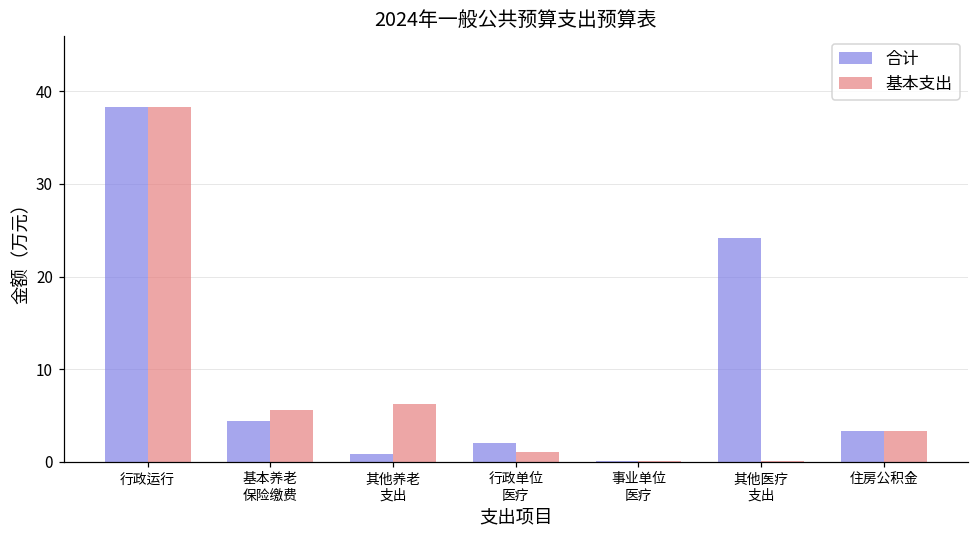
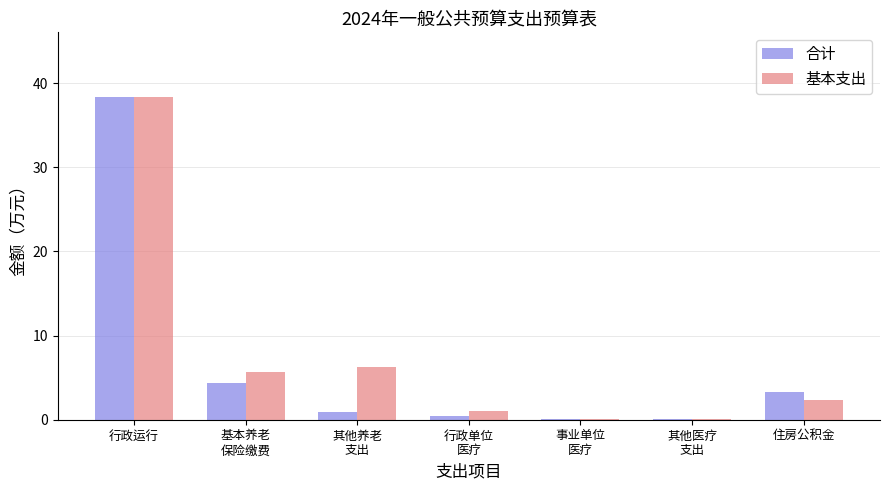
  {
    "合计": {
      "行政运行": 38,
      "基本养老 保险缴费": 4,
      "其他养老 支出": 1,
-     "行政单位 医疗": 2,
-     "其他医疗 支出": 24,
+     "行政单位 医疗": 0,
+     "其他医疗 支出": 0,
      "住房公积金": 3
    },
    "基本支出": {
      "行政运行": 38,
      "基本养老 保险缴费": 6,
      "其他养老 支出": 6,
      "行政单位 医疗": 1,
-     "住房公积金": 3
+     "住房公积金": 2
    }
  }
